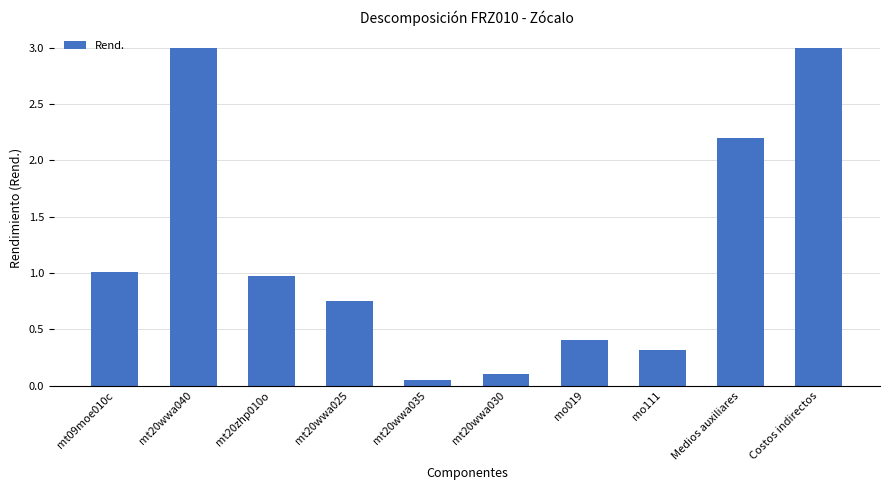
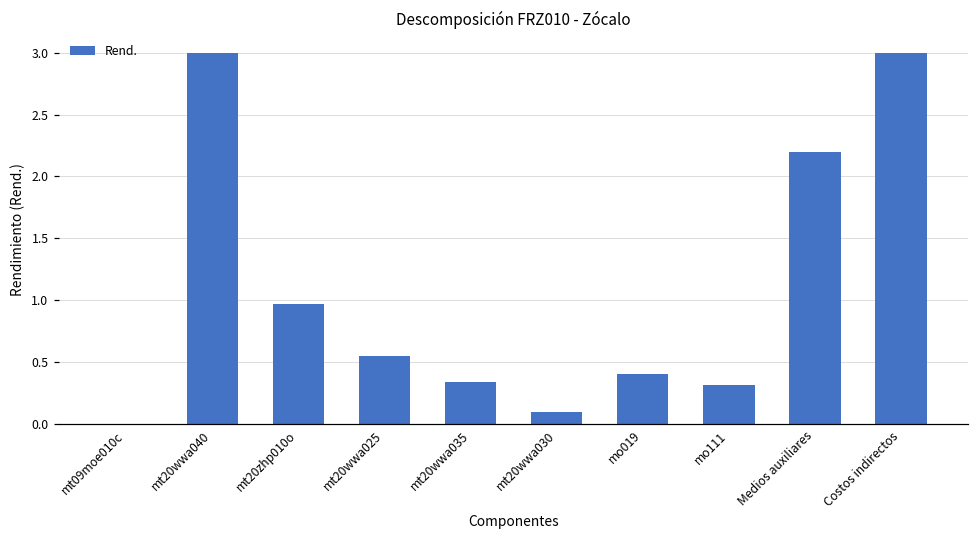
  {
-   "mt09moe010c": 1.01,
+   "mt09moe010c": 0.01,
    "mt20wwa040": 3.00,
    "mt20zhp010o": 0.97,
-   "mt20wwa025": 0.75,
-   "mt20wwa035": 0.05,
+   "mt20wwa025": 0.55,
+   "mt20wwa035": 0.34,
    "mt20wwa030": 0.10,
    "mo019": 0.41,
    "mo111": 0.32,
    "Medios auxiliares": 2.20,
    "Costos indirectos": 3.00
  }
